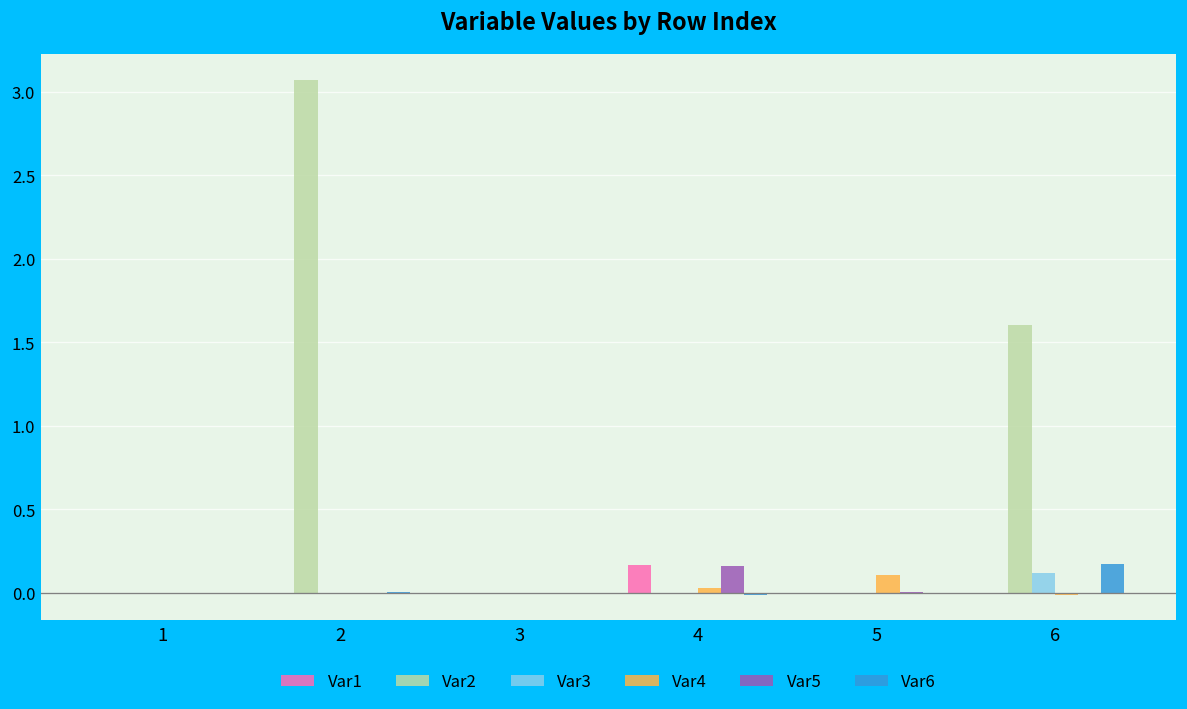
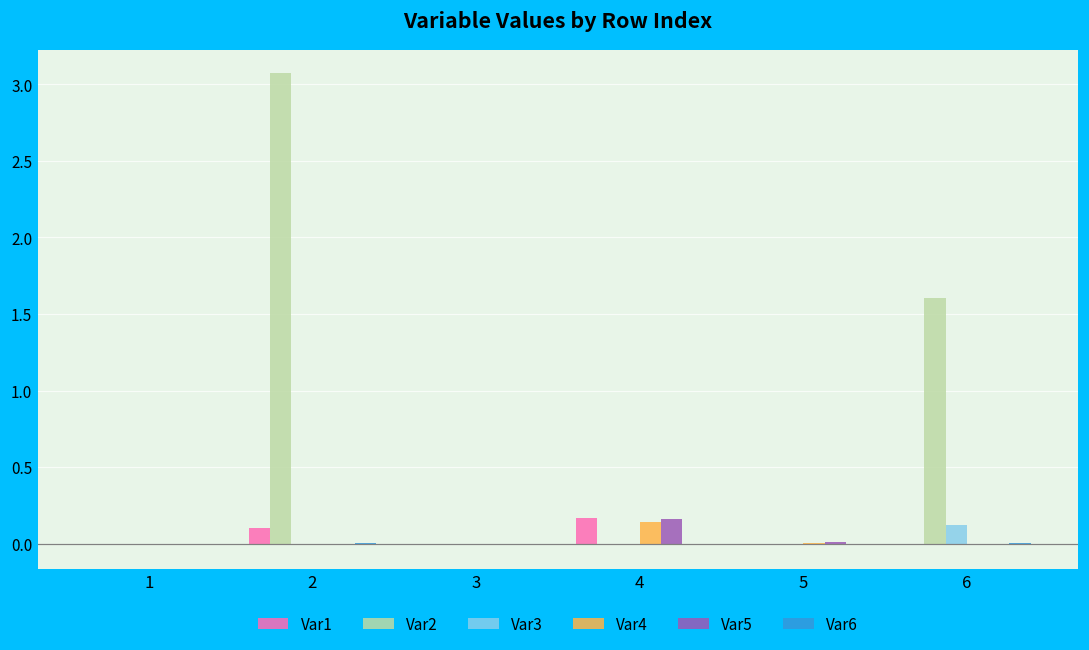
  {
    "Var1": {
-     "2": 0.00,
+     "2": 0.10,
      "4": 0.17
    },
    "Var2": {
      "2": 3.07,
      "6": 1.60
    },
    "Var3": {
      "6": 0.12
    },
    "Var4": {
-     "4": 0.03,
-     "5": 0.11
+     "4": 0.14,
+     "5": 0.01
    },
    "Var5": {
      "4": 0.16
    },
    "Var6": {
-     "6": 0.17
+     "6": 0.01
    }
  }
